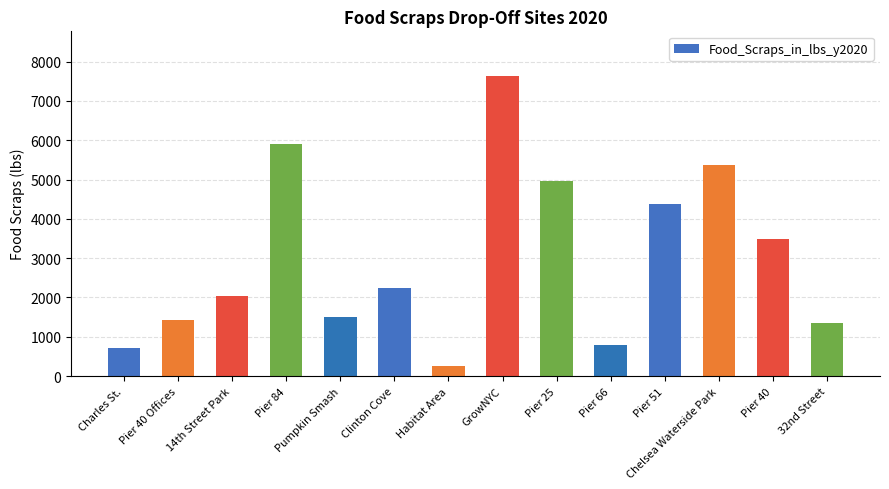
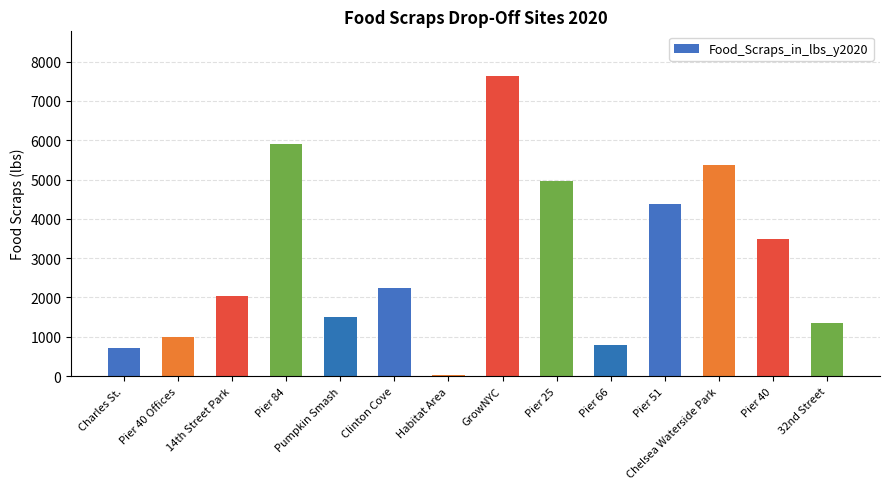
  {
    "Charles St.": 700,
-   "Pier 40 Offices": 1400,
+   "Pier 40 Offices": 1000,
    "14th Street Park": 2000,
    "Pier 84": 5900,
    "Pumpkin Smash": 1500,
    "Clinton Cove": 2200,
-   "Habitat Area": 200,
+   "Habitat Area": 0,
    "GrowNYC": 7600,
    "Pier 25": 5000,
    "Pier 66": 800,
    "Pier 51": 4400,
    "Chelsea Waterside Park": 5400,
    "Pier 40": 3500,
    "32nd Street": 1400
  }
